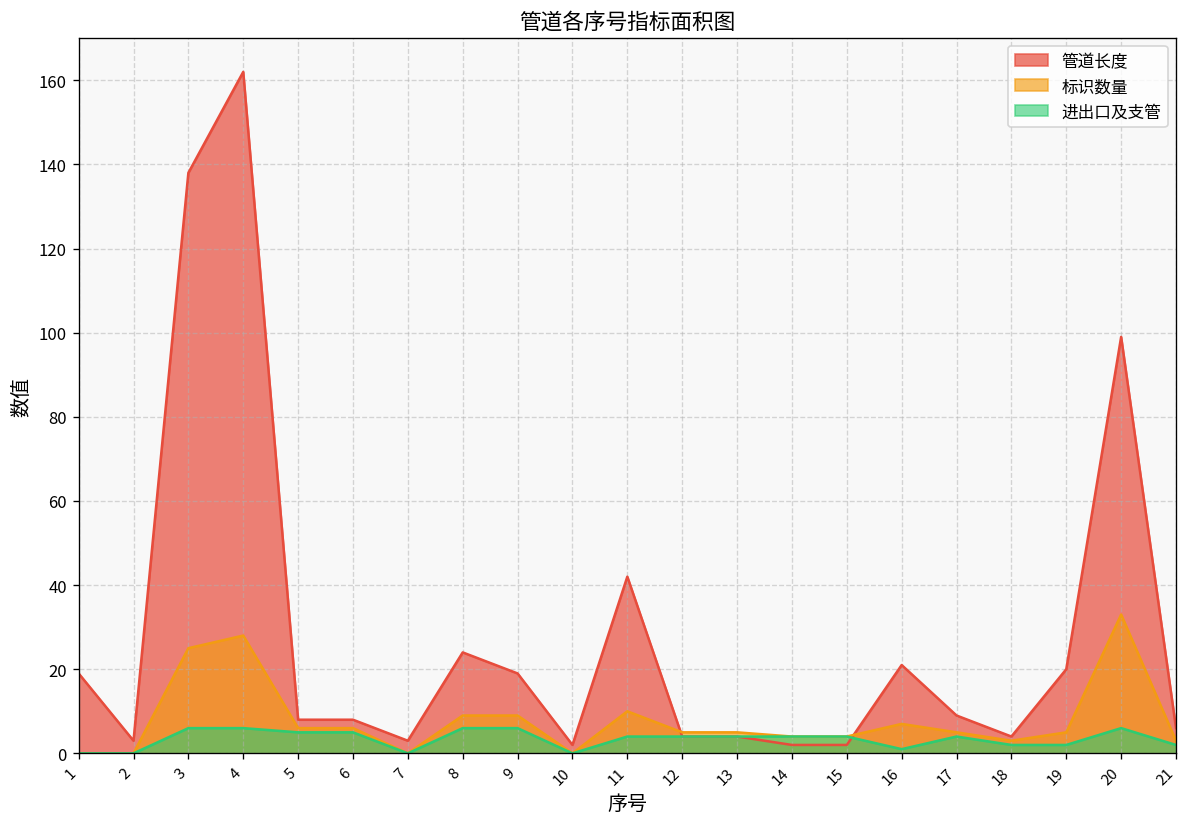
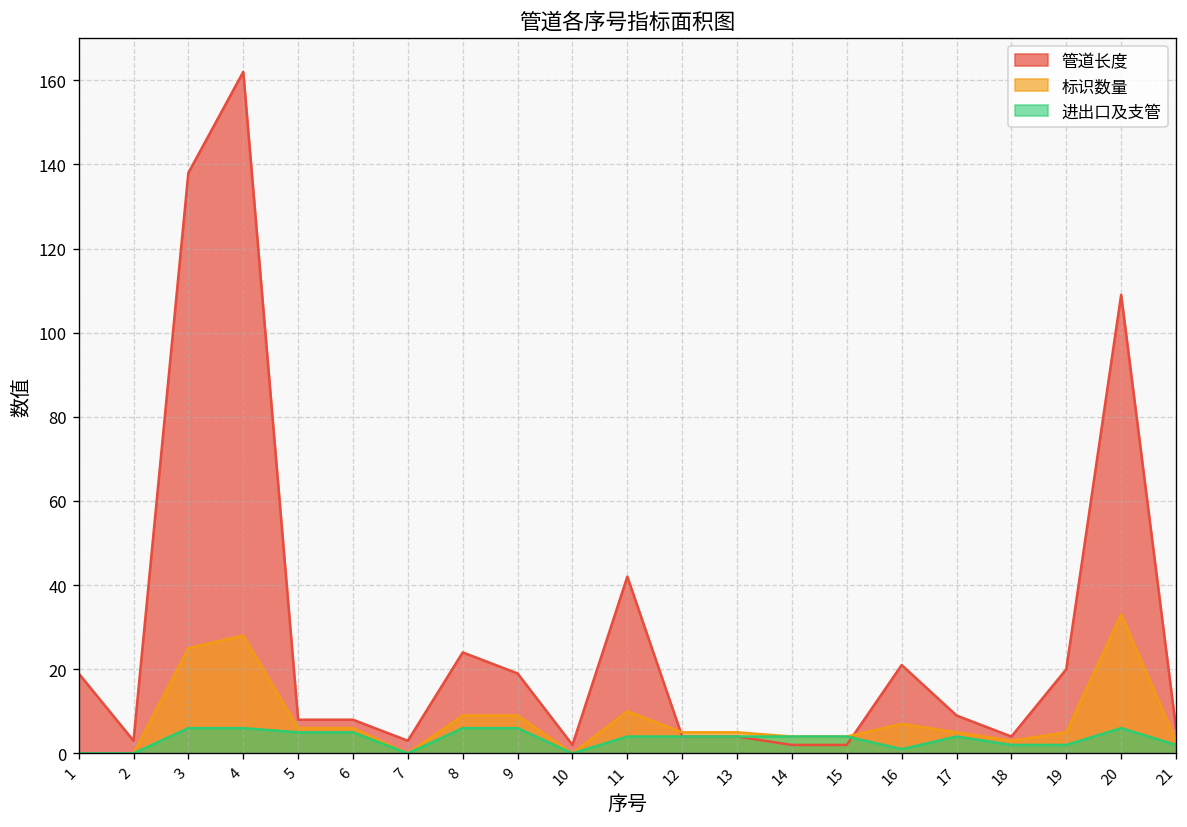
  {
    "管道长度": {
      "1": 19,
      "2": 3,
      "3": 138,
      "4": 162,
      "5": 8,
      "6": 8,
      "7": 3,
      "8": 24,
      "9": 19,
      "10": 2,
      "11": 42,
      "14": 2,
      "15": 2,
      "16": 21,
      "17": 9,
      "18": 4,
      "19": 20,
-     "20": 99,
+     "20": 109,
      "21": 6
    },
    "标识数量": {
      "3": 25,
      "4": 28,
      "5": 6,
      "6": 6,
      "8": 9,
      "9": 9,
      "11": 10,
      "12": 5,
      "13": 5,
      "16": 7,
      "17": 5,
      "18": 3,
      "19": 5,
      "20": 33,
      "21": 3
    },
    "进出口及支管": {
      "3": 6,
      "4": 6,
      "5": 5,
      "6": 5,
      "8": 6,
      "9": 6,
      "11": 4,
      "16": 1,
      "17": 4,
      "18": 2,
      "19": 2,
      "20": 6,
      "21": 2
    }
  }
